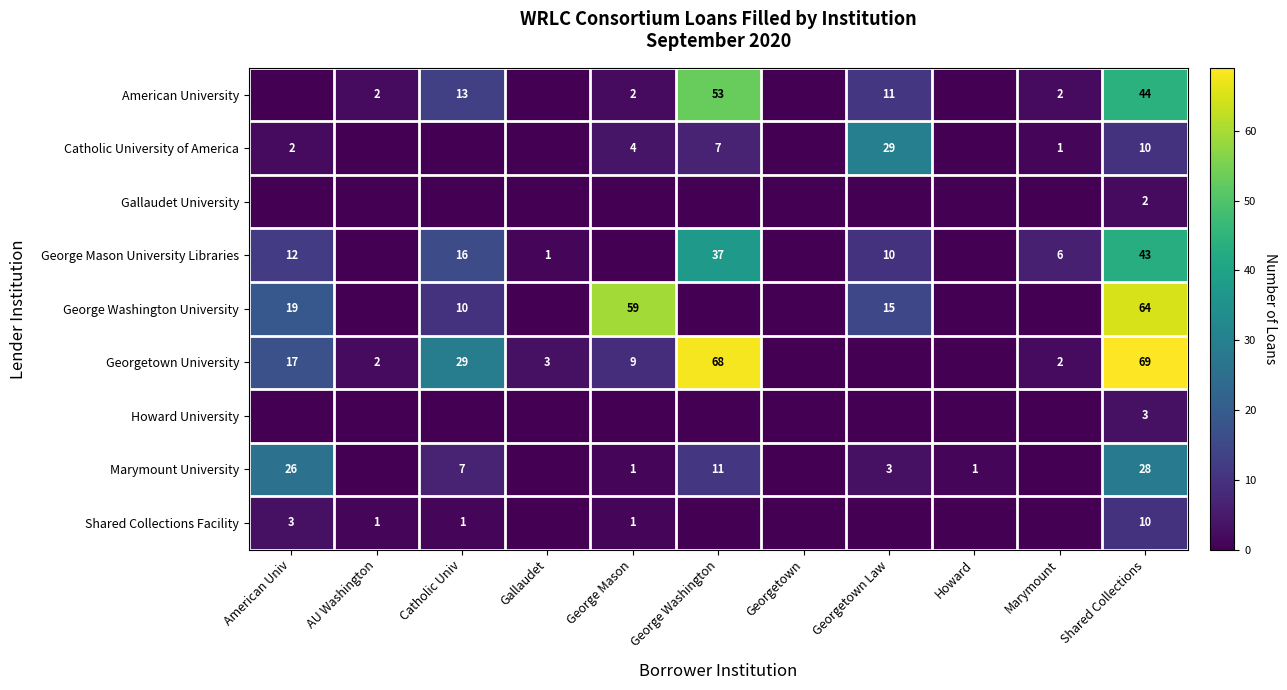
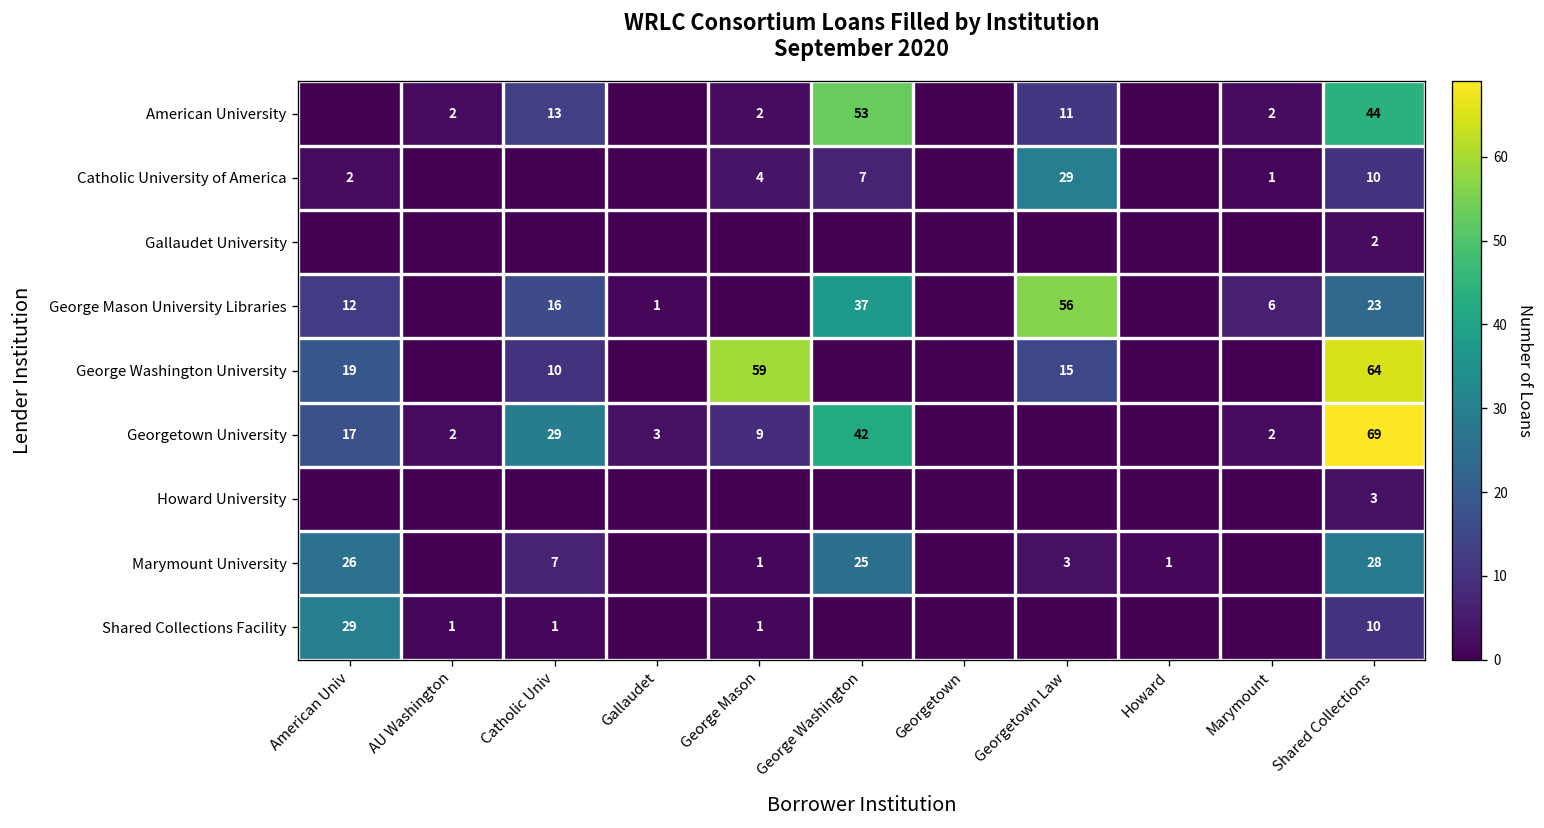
  {
    "American University": {
      "AU Washington": 2,
      "Catholic Univ": 13,
      "George Mason": 2,
      "George Washington": 53,
      "Georgetown Law": 11,
      "Marymount": 2,
      "Shared Collections": 44
    },
    "Catholic University of America": {
      "American Univ": 2,
      "George Mason": 4,
      "George Washington": 7,
      "Georgetown Law": 29,
      "Marymount": 1,
      "Shared Collections": 10
    },
    "Gallaudet University": {
      "Shared Collections": 2
    },
    "George Mason University Libraries": {
      "American Univ": 12,
      "Catholic Univ": 16,
      "Gallaudet": 1,
      "George Washington": 37,
-     "Georgetown Law": 10,
+     "Georgetown Law": 56,
      "Marymount": 6,
-     "Shared Collections": 43
+     "Shared Collections": 23
    },
    "George Washington University": {
      "American Univ": 19,
      "Catholic Univ": 10,
      "George Mason": 59,
      "Georgetown Law": 15,
      "Shared Collections": 64
    },
    "Georgetown University": {
      "American Univ": 17,
      "AU Washington": 2,
      "Catholic Univ": 29,
      "Gallaudet": 3,
      "George Mason": 9,
-     "George Washington": 68,
+     "George Washington": 42,
      "Marymount": 2,
      "Shared Collections": 69
    },
    "Howard University": {
      "Shared Collections": 3
    },
    "Marymount University": {
      "American Univ": 26,
      "Catholic Univ": 7,
      "George Mason": 1,
-     "George Washington": 11,
+     "George Washington": 25,
      "Georgetown Law": 3,
      "Howard": 1,
      "Shared Collections": 28
    },
    "Shared Collections Facility": {
-     "American Univ": 3,
+     "American Univ": 29,
      "AU Washington": 1,
      "Catholic Univ": 1,
      "George Mason": 1,
      "Shared Collections": 10
    }
  }
